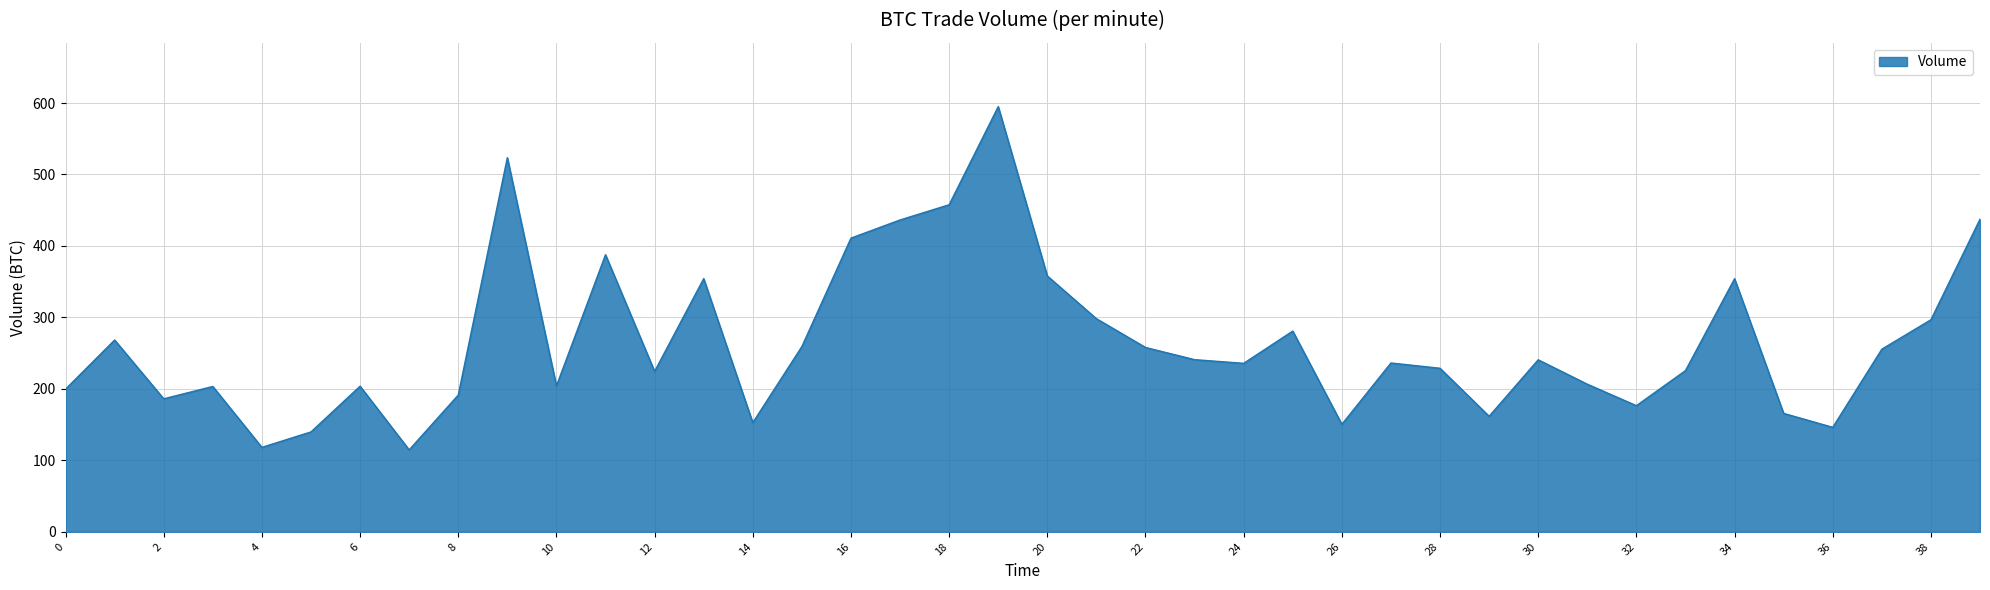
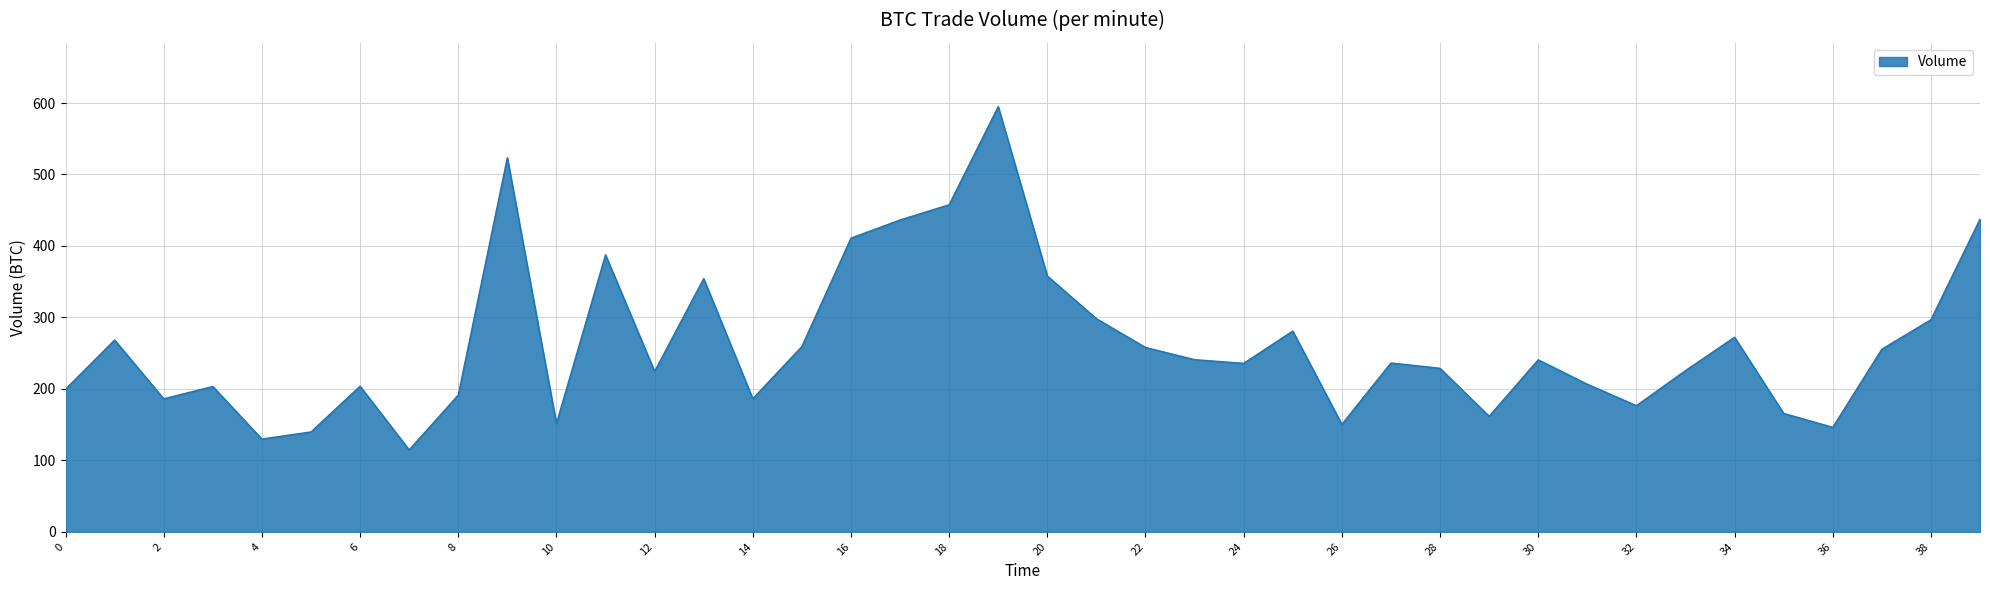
  {
    "0": 200,
    "2": 190,
-   "4": 120,
+   "4": 130,
    "6": 200,
    "8": 190,
-   "10": 200,
+   "10": 150,
    "12": 220,
-   "14": 150,
+   "14": 190,
    "16": 410,
    "18": 460,
    "20": 360,
    "22": 260,
    "24": 240,
    "26": 150,
    "28": 230,
    "30": 240,
    "32": 180,
-   "34": 350,
+   "34": 270,
    "36": 150,
    "38": 300
  }
